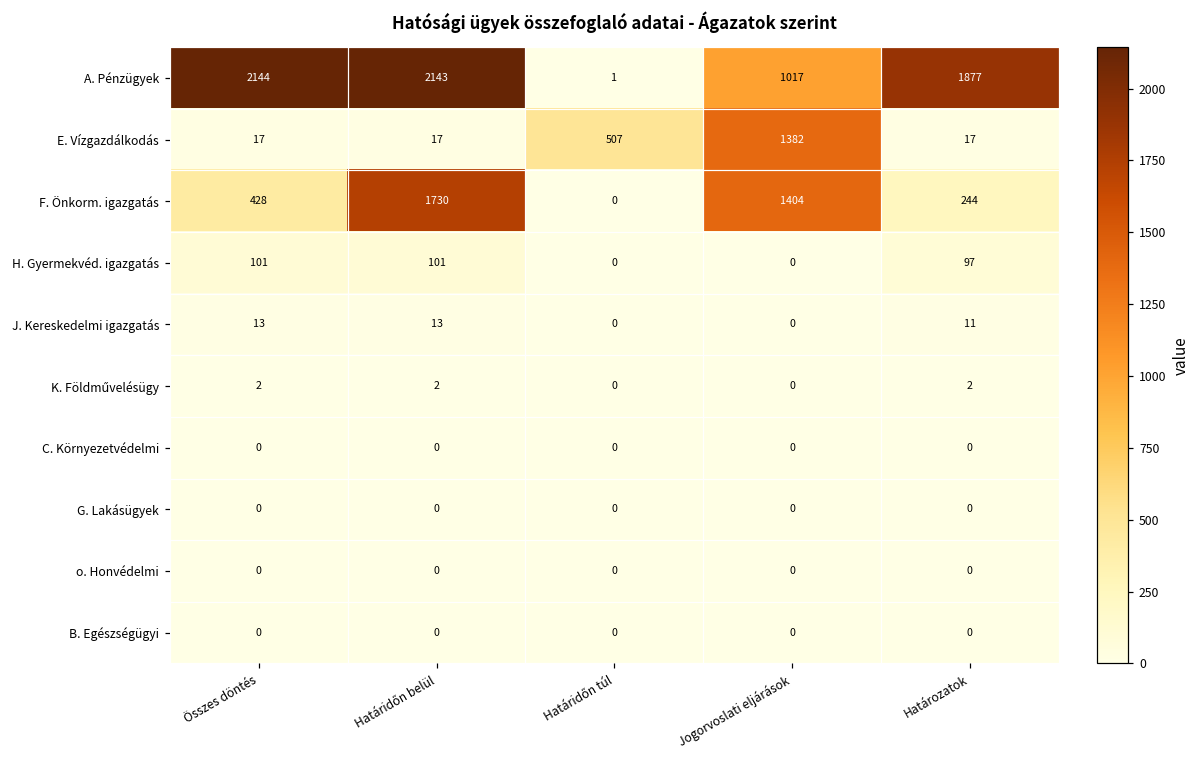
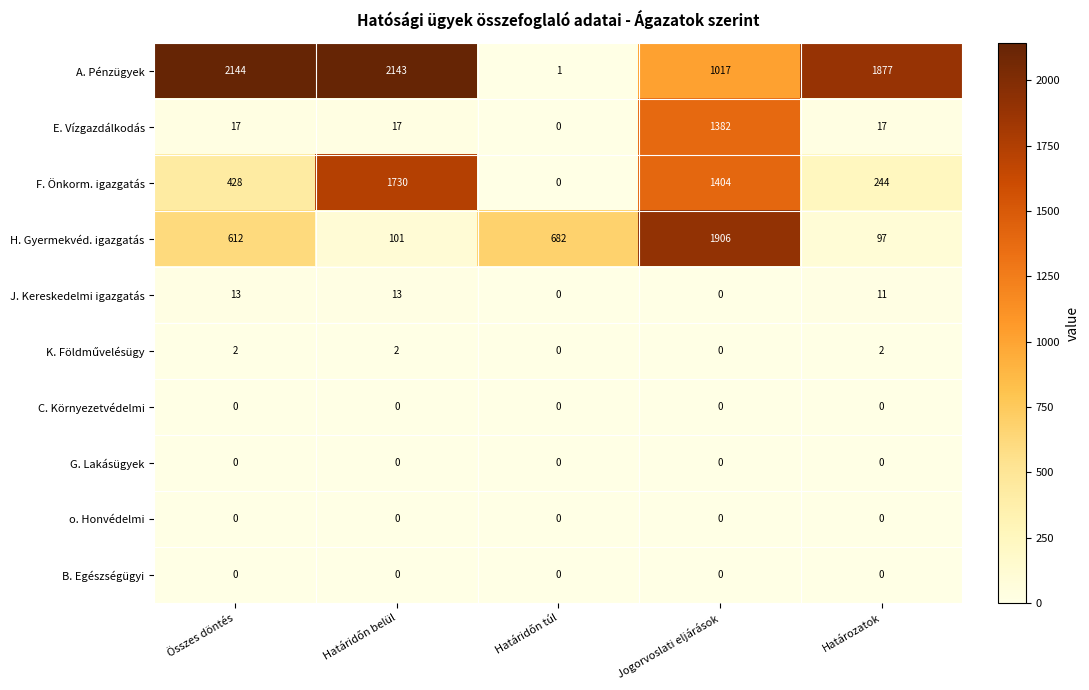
  {
    "A. Pénzügyek": {
      "Összes döntés": 2144,
      "Határidőn belül": 2143,
      "Határidőn túl": 1,
      "Jogorvoslati eljárások": 1017,
      "Határozatok": 1877
    },
    "E. Vízgazdálkodás": {
      "Összes döntés": 17,
      "Határidőn belül": 17,
-     "Határidőn túl": 507,
+     "Határidőn túl": 0,
      "Jogorvoslati eljárások": 1382,
      "Határozatok": 17
    },
    "F. Önkorm. igazgatás": {
      "Összes döntés": 428,
      "Határidőn belül": 1730,
      "Határidőn túl": 0,
      "Jogorvoslati eljárások": 1404,
      "Határozatok": 244
    },
    "H. Gyermekvéd. igazgatás": {
-     "Összes döntés": 101,
+     "Összes döntés": 612,
      "Határidőn belül": 101,
-     "Határidőn túl": 0,
-     "Jogorvoslati eljárások": 0,
+     "Határidőn túl": 682,
+     "Jogorvoslati eljárások": 1906,
      "Határozatok": 97
    },
    "J. Kereskedelmi igazgatás": {
      "Összes döntés": 13,
      "Határidőn belül": 13,
      "Határidőn túl": 0,
      "Jogorvoslati eljárások": 0,
      "Határozatok": 11
    },
    "K. Földművelésügy": {
      "Összes döntés": 2,
      "Határidőn belül": 2,
      "Határidőn túl": 0,
      "Jogorvoslati eljárások": 0,
      "Határozatok": 2
    },
    "C. Környezetvédelmi": {
      "Összes döntés": 0,
      "Határidőn belül": 0,
      "Határidőn túl": 0,
      "Jogorvoslati eljárások": 0,
      "Határozatok": 0
    },
    "G. Lakásügyek": {
      "Összes döntés": 0,
      "Határidőn belül": 0,
      "Határidőn túl": 0,
      "Jogorvoslati eljárások": 0,
      "Határozatok": 0
    },
    "o. Honvédelmi": {
      "Összes döntés": 0,
      "Határidőn belül": 0,
      "Határidőn túl": 0,
      "Jogorvoslati eljárások": 0,
      "Határozatok": 0
    },
    "B. Egészségügyi": {
      "Összes döntés": 0,
      "Határidőn belül": 0,
      "Határidőn túl": 0,
      "Jogorvoslati eljárások": 0,
      "Határozatok": 0
    }
  }
